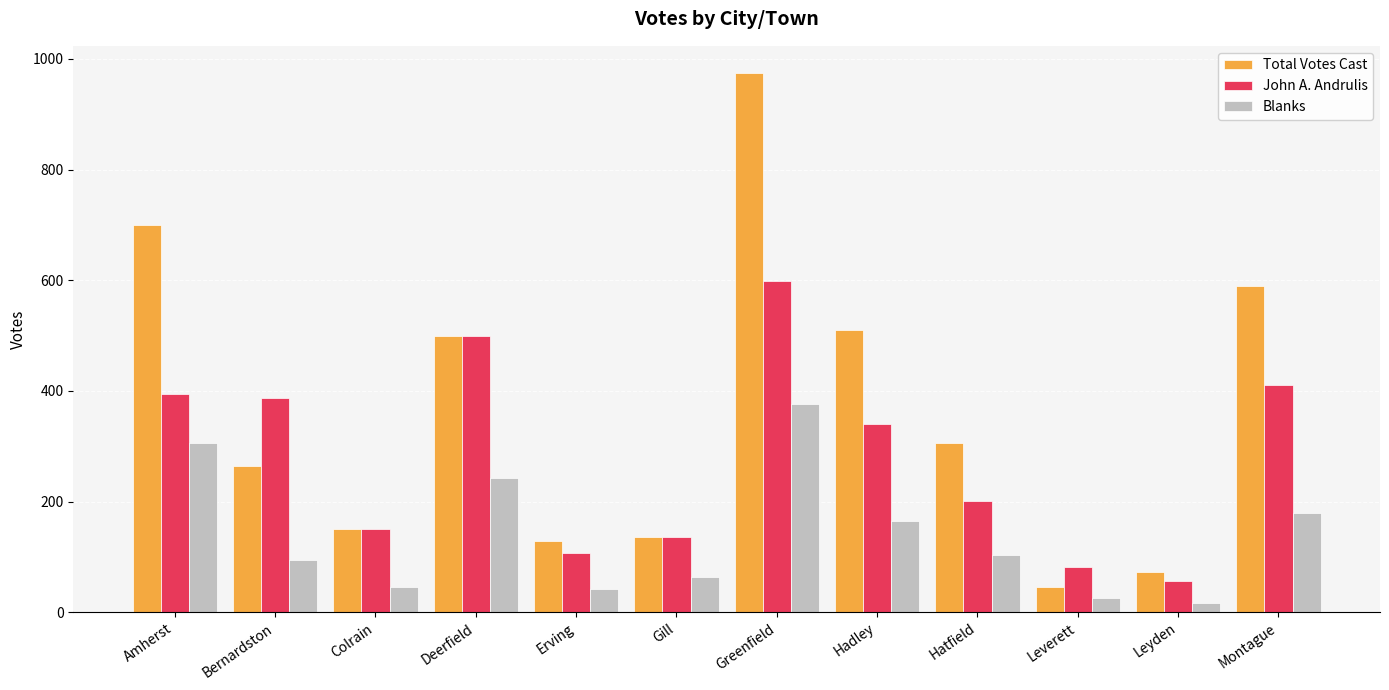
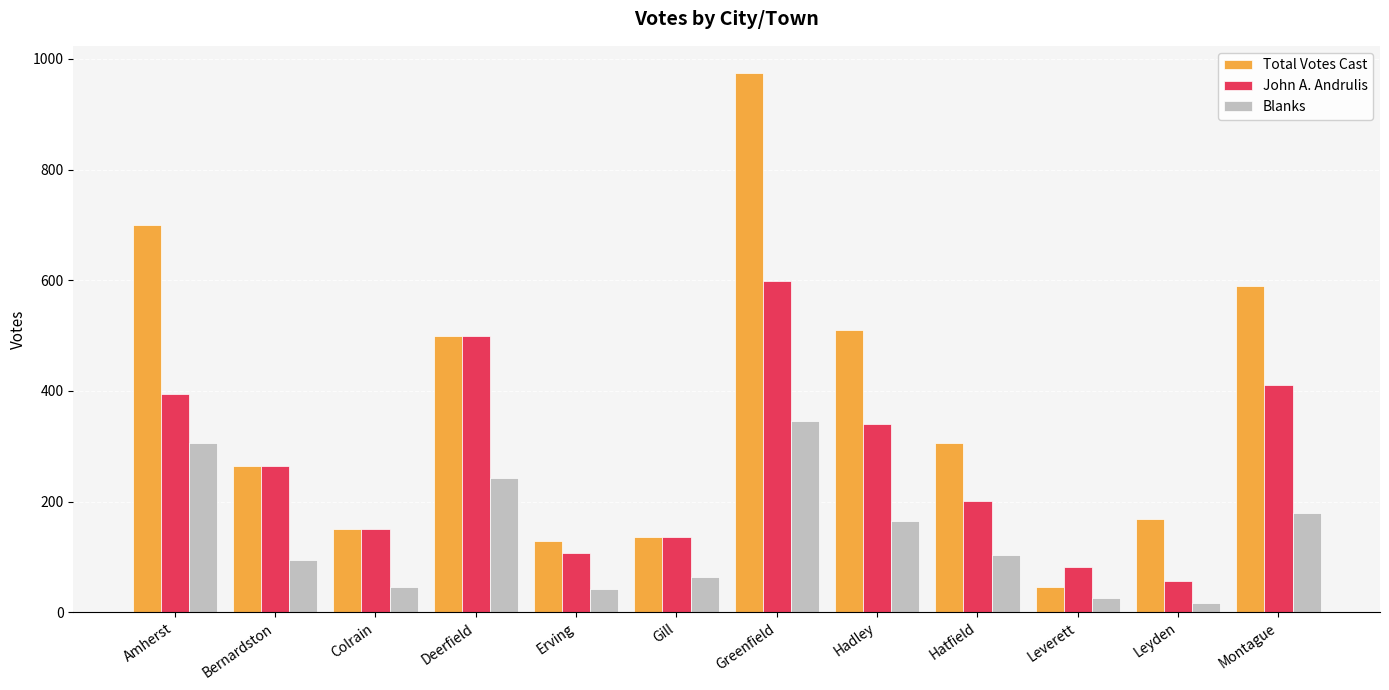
  {
    "Total Votes Cast": {
      "Amherst": 700,
      "Bernardston": 260,
      "Colrain": 150,
      "Deerfield": 500,
      "Erving": 130,
      "Gill": 140,
      "Greenfield": 980,
      "Hadley": 510,
      "Hatfield": 310,
      "Leverett": 50,
-     "Leyden": 70,
+     "Leyden": 170,
      "Montague": 590
    },
    "John A. Andrulis": {
      "Amherst": 390,
-     "Bernardston": 390,
+     "Bernardston": 260,
      "Colrain": 150,
      "Deerfield": 500,
      "Erving": 110,
      "Gill": 140,
      "Greenfield": 600,
      "Hadley": 340,
      "Hatfield": 200,
      "Leverett": 80,
      "Leyden": 60,
      "Montague": 410
    },
    "Blanks": {
      "Amherst": 310,
      "Bernardston": 100,
      "Colrain": 50,
      "Deerfield": 240,
      "Erving": 40,
      "Gill": 60,
-     "Greenfield": 380,
+     "Greenfield": 350,
      "Hadley": 170,
      "Hatfield": 100,
      "Leverett": 30,
      "Leyden": 20,
      "Montague": 180
    }
  }
